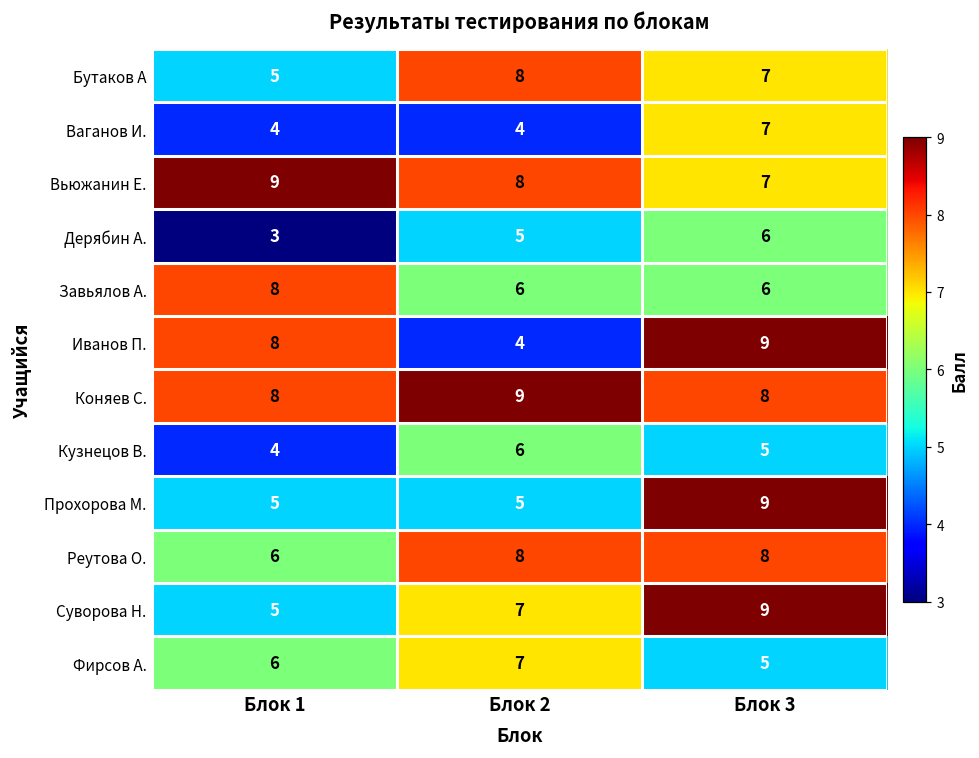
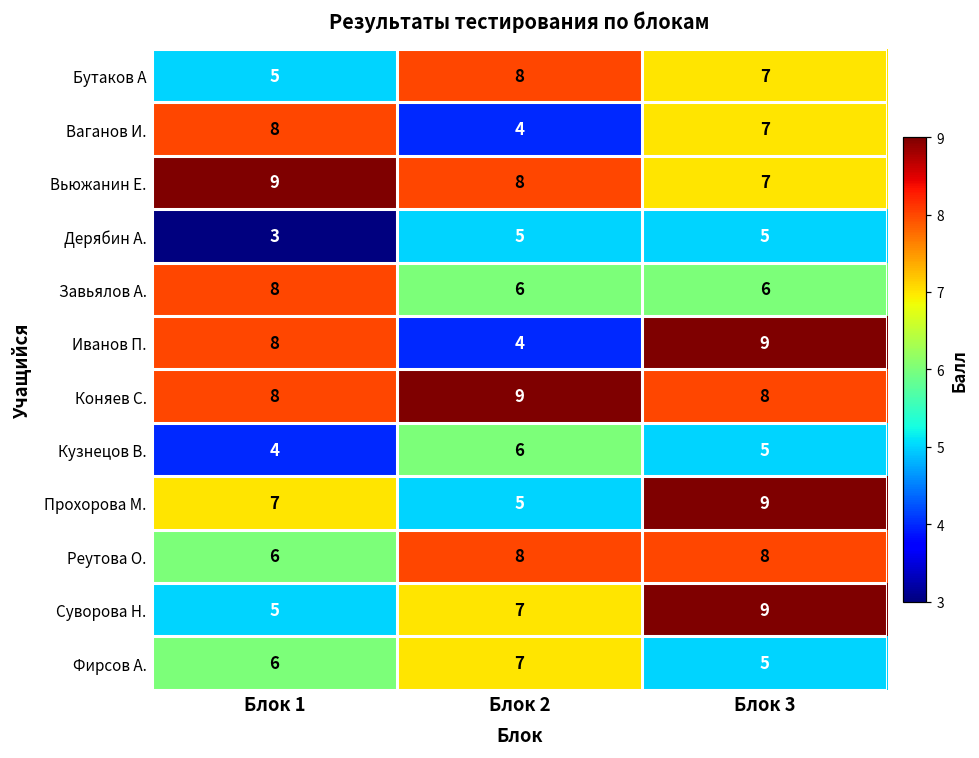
  {
    "Бутаков А": {
      "Блок 1": 5,
      "Блок 2": 8,
      "Блок 3": 7
    },
    "Ваганов И.": {
-     "Блок 1": 4,
+     "Блок 1": 8,
      "Блок 2": 4,
      "Блок 3": 7
    },
    "Вьюжанин Е.": {
      "Блок 1": 9,
      "Блок 2": 8,
      "Блок 3": 7
    },
    "Дерябин А.": {
      "Блок 1": 3,
      "Блок 2": 5,
-     "Блок 3": 6
+     "Блок 3": 5
    },
    "Завьялов А.": {
      "Блок 1": 8,
      "Блок 2": 6,
      "Блок 3": 6
    },
    "Иванов П.": {
      "Блок 1": 8,
      "Блок 2": 4,
      "Блок 3": 9
    },
    "Коняев С.": {
      "Блок 1": 8,
      "Блок 2": 9,
      "Блок 3": 8
    },
    "Кузнецов В.": {
      "Блок 1": 4,
      "Блок 2": 6,
      "Блок 3": 5
    },
    "Прохорова М.": {
-     "Блок 1": 5,
+     "Блок 1": 7,
      "Блок 2": 5,
      "Блок 3": 9
    },
    "Реутова О.": {
      "Блок 1": 6,
      "Блок 2": 8,
      "Блок 3": 8
    },
    "Суворова Н.": {
      "Блок 1": 5,
      "Блок 2": 7,
      "Блок 3": 9
    },
    "Фирсов А.": {
      "Блок 1": 6,
      "Блок 2": 7,
      "Блок 3": 5
    }
  }
